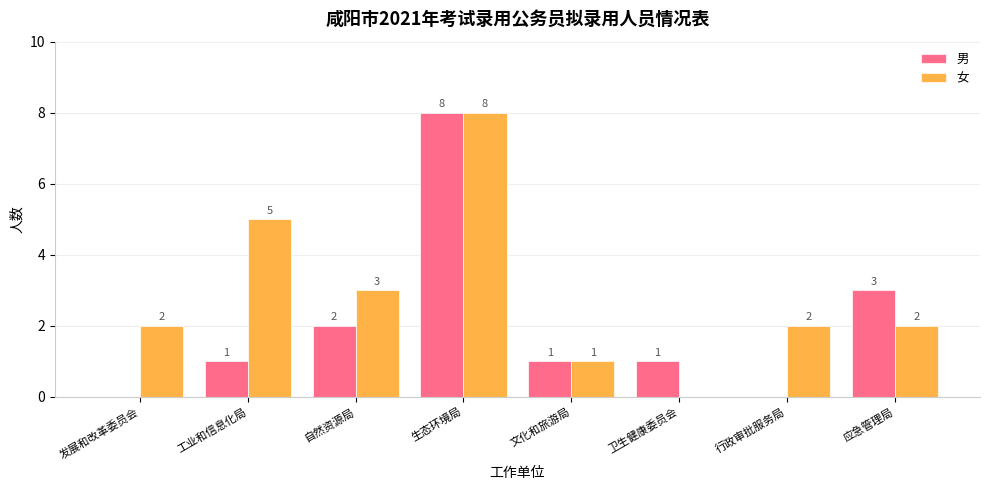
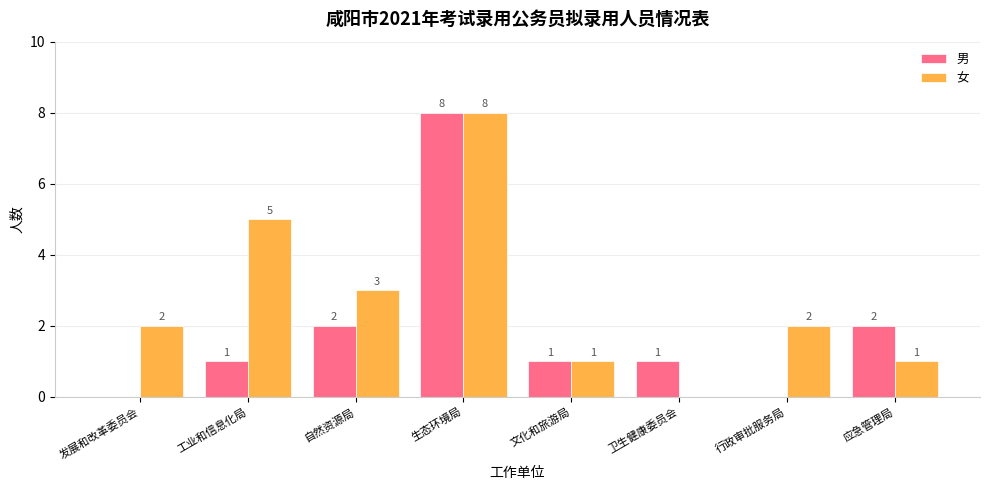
  {
    "男": {
      "工业和信息化局": 1,
      "自然资源局": 2,
      "生态环境局": 8,
      "文化和旅游局": 1,
      "卫生健康委员会": 1,
-     "应急管理局": 3
+     "应急管理局": 2
    },
    "女": {
      "发展和改革委员会": 2,
      "工业和信息化局": 5,
      "自然资源局": 3,
      "生态环境局": 8,
      "文化和旅游局": 1,
      "行政审批服务局": 2,
-     "应急管理局": 2
+     "应急管理局": 1
    }
  }
